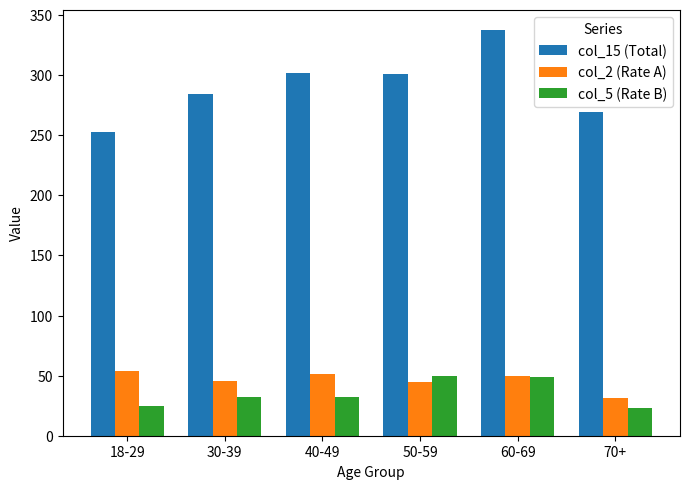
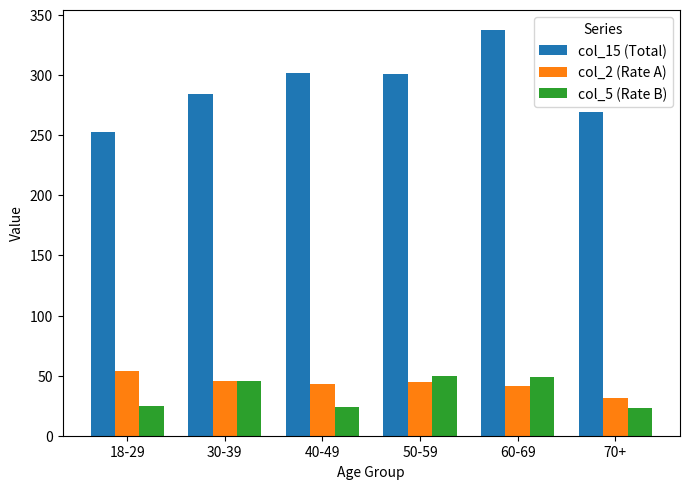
  {
    "col_15 (Total)": {
      "18-29": 253,
      "30-39": 284,
      "40-49": 301,
      "50-59": 301,
      "60-69": 337,
      "70+": 269
    },
    "col_2 (Rate A)": {
      "18-29": 54,
      "30-39": 46,
-     "40-49": 52,
+     "40-49": 43,
      "50-59": 45,
-     "60-69": 50,
+     "60-69": 41,
      "70+": 31
    },
    "col_5 (Rate B)": {
      "18-29": 25,
-     "30-39": 32,
-     "40-49": 33,
+     "30-39": 46,
+     "40-49": 24,
      "50-59": 49,
      "60-69": 49,
      "70+": 23
    }
  }
